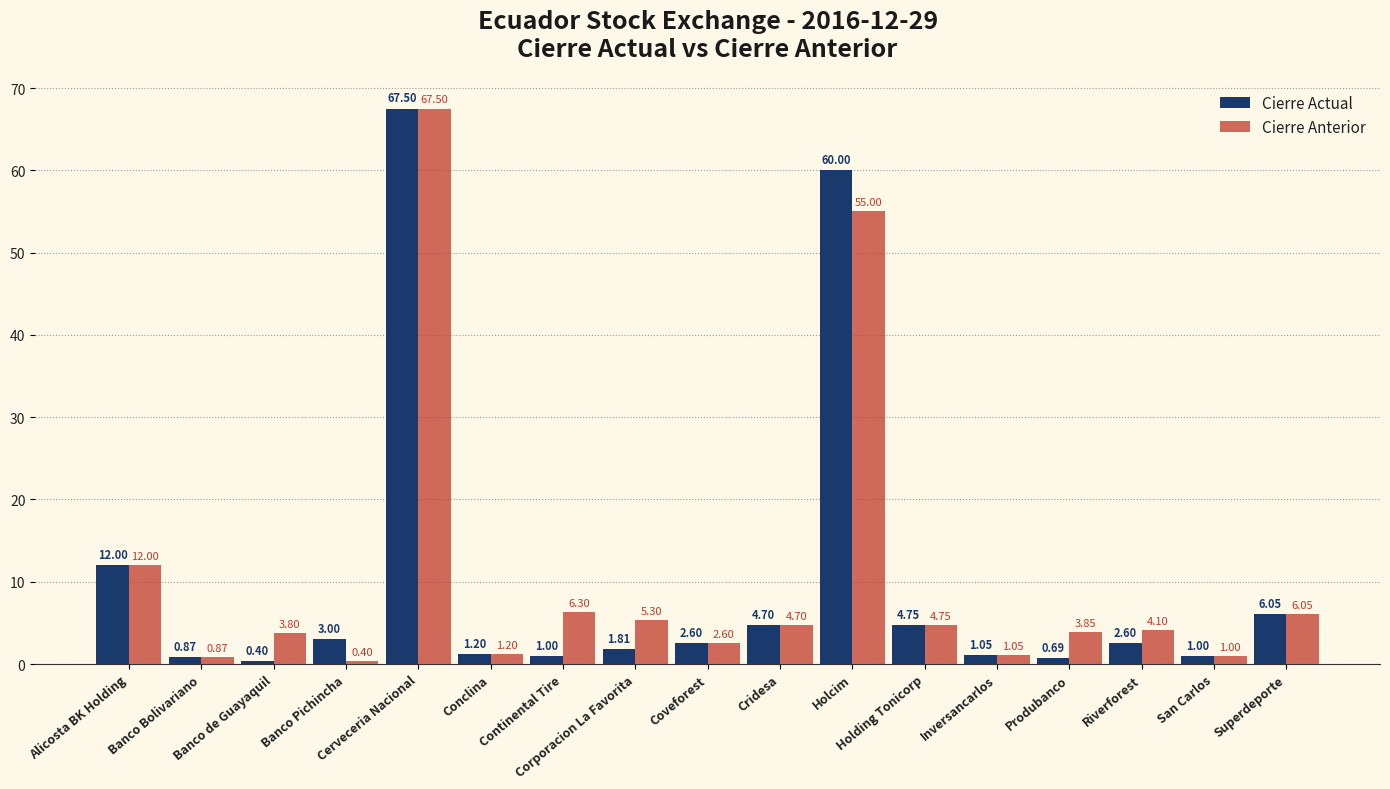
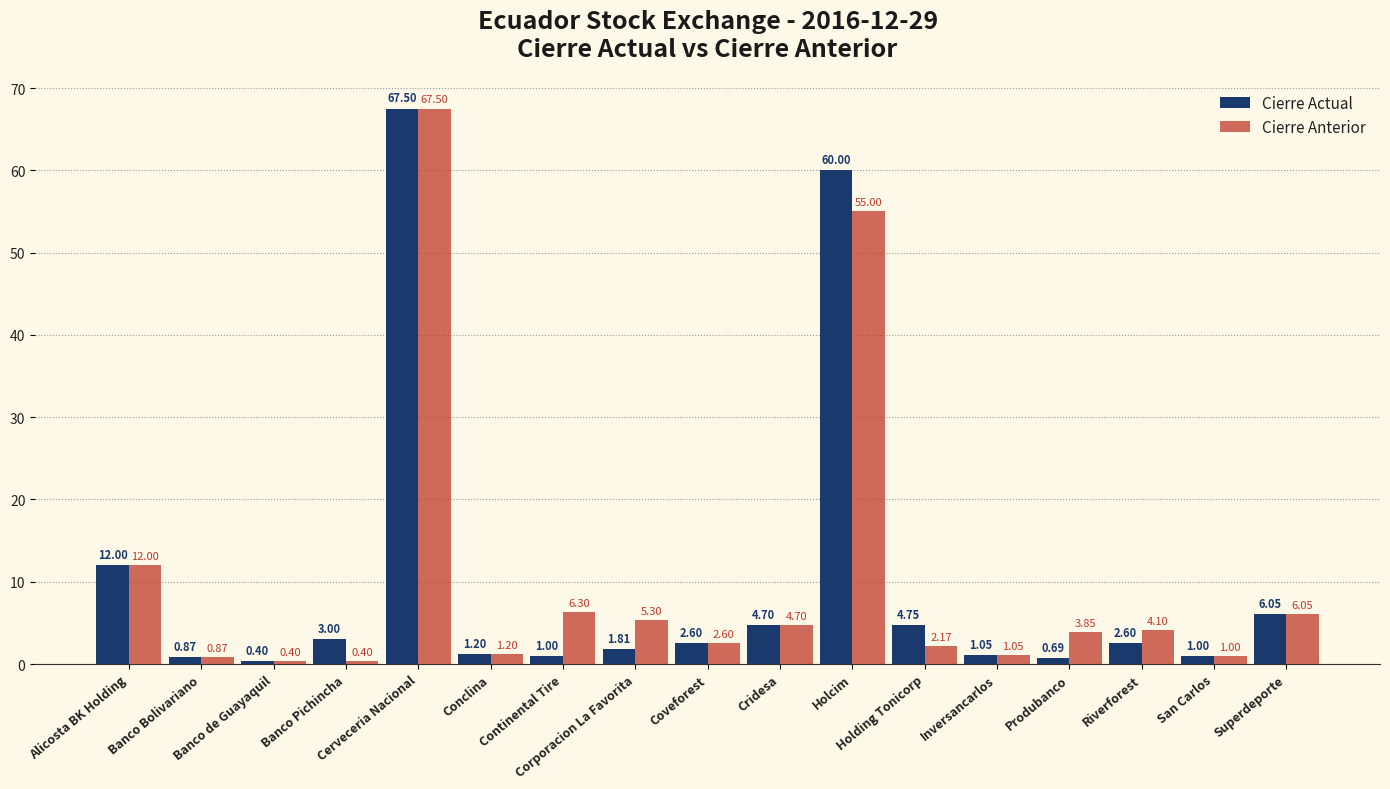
  {
    "Cierre Actual": {
      "Alicosta BK Holding": 12.00,
      "Banco Bolivariano": 0.87,
      "Banco de Guayaquil": 0.40,
      "Banco Pichincha": 3.00,
      "Cerveceria Nacional": 67.50,
      "Conclina": 1.20,
      "Continental Tire": 1.00,
      "Corporacion La Favorita": 1.81,
      "Coveforest": 2.60,
      "Cridesa": 4.70,
      "Holcim": 60.00,
      "Holding Tonicorp": 4.75,
      "Inversancarlos": 1.05,
      "Produbanco": 0.69,
      "Riverforest": 2.60,
      "San Carlos": 1.00,
      "Superdeporte": 6.05
    },
    "Cierre Anterior": {
      "Alicosta BK Holding": 12.00,
      "Banco Bolivariano": 0.87,
-     "Banco de Guayaquil": 3.80,
+     "Banco de Guayaquil": 0.40,
      "Banco Pichincha": 0.40,
      "Cerveceria Nacional": 67.50,
      "Conclina": 1.20,
      "Continental Tire": 6.30,
      "Corporacion La Favorita": 5.30,
      "Coveforest": 2.60,
      "Cridesa": 4.70,
      "Holcim": 55.00,
-     "Holding Tonicorp": 4.75,
+     "Holding Tonicorp": 2.17,
      "Inversancarlos": 1.05,
      "Produbanco": 3.85,
      "Riverforest": 4.10,
      "San Carlos": 1.00,
      "Superdeporte": 6.05
    }
  }
